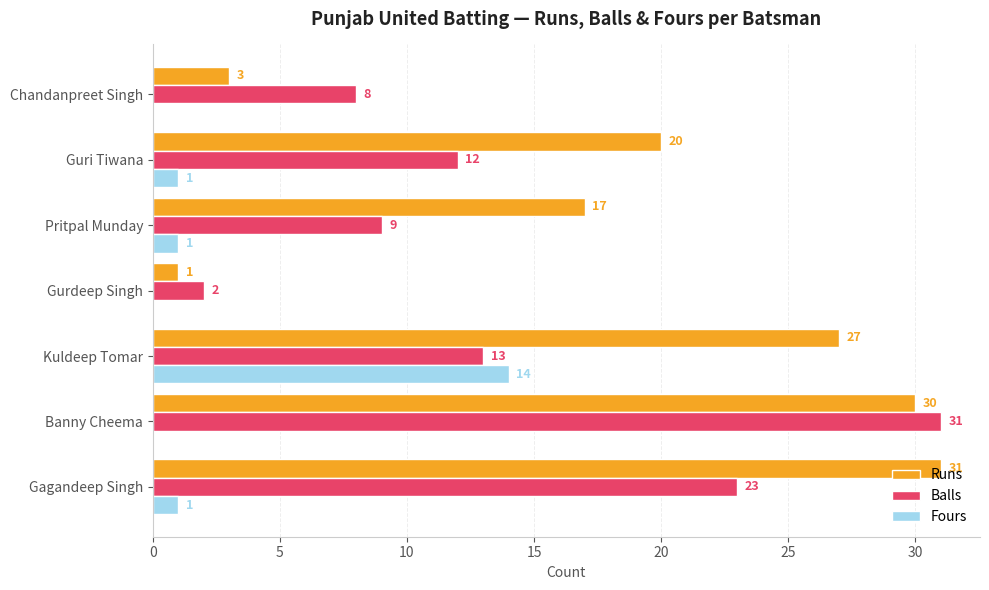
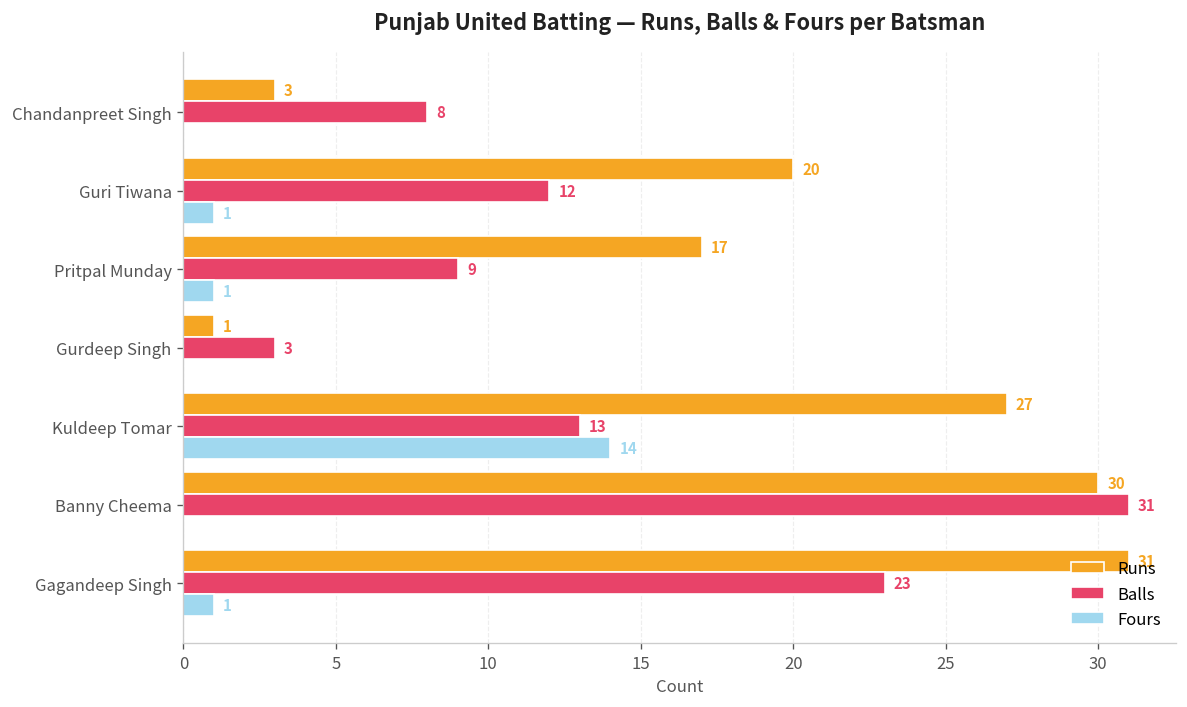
  {
    "Runs": {
      "Chandanpreet Singh": 3,
      "Guri Tiwana": 20,
      "Pritpal Munday": 17,
      "Gurdeep Singh": 1,
      "Kuldeep Tomar": 27,
      "Banny Cheema": 30,
      "Gagandeep Singh": 31
    },
    "Balls": {
      "Chandanpreet Singh": 8,
      "Guri Tiwana": 12,
      "Pritpal Munday": 9,
-     "Gurdeep Singh": 2,
+     "Gurdeep Singh": 3,
      "Kuldeep Tomar": 13,
      "Banny Cheema": 31,
      "Gagandeep Singh": 23
    },
    "Fours": {
      "Guri Tiwana": 1,
      "Pritpal Munday": 1,
      "Kuldeep Tomar": 14,
      "Gagandeep Singh": 1
    }
  }
